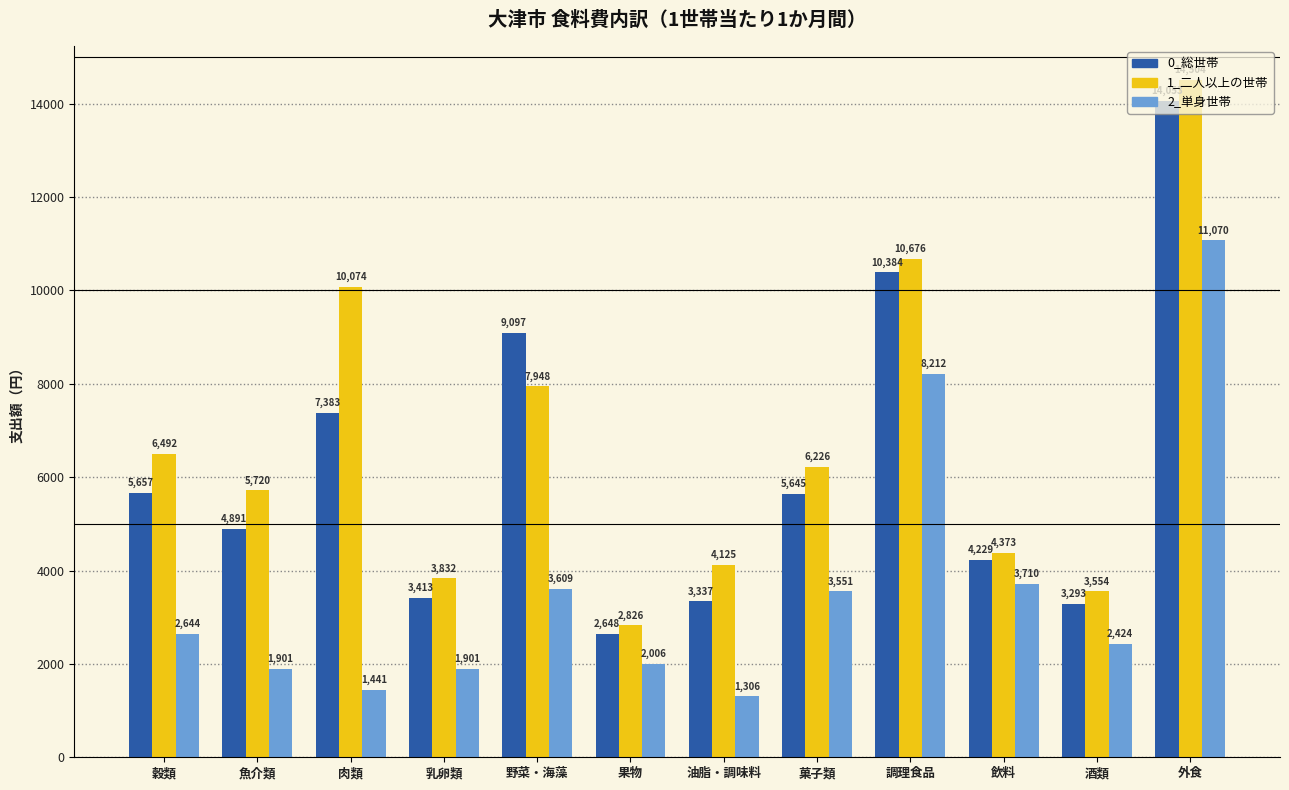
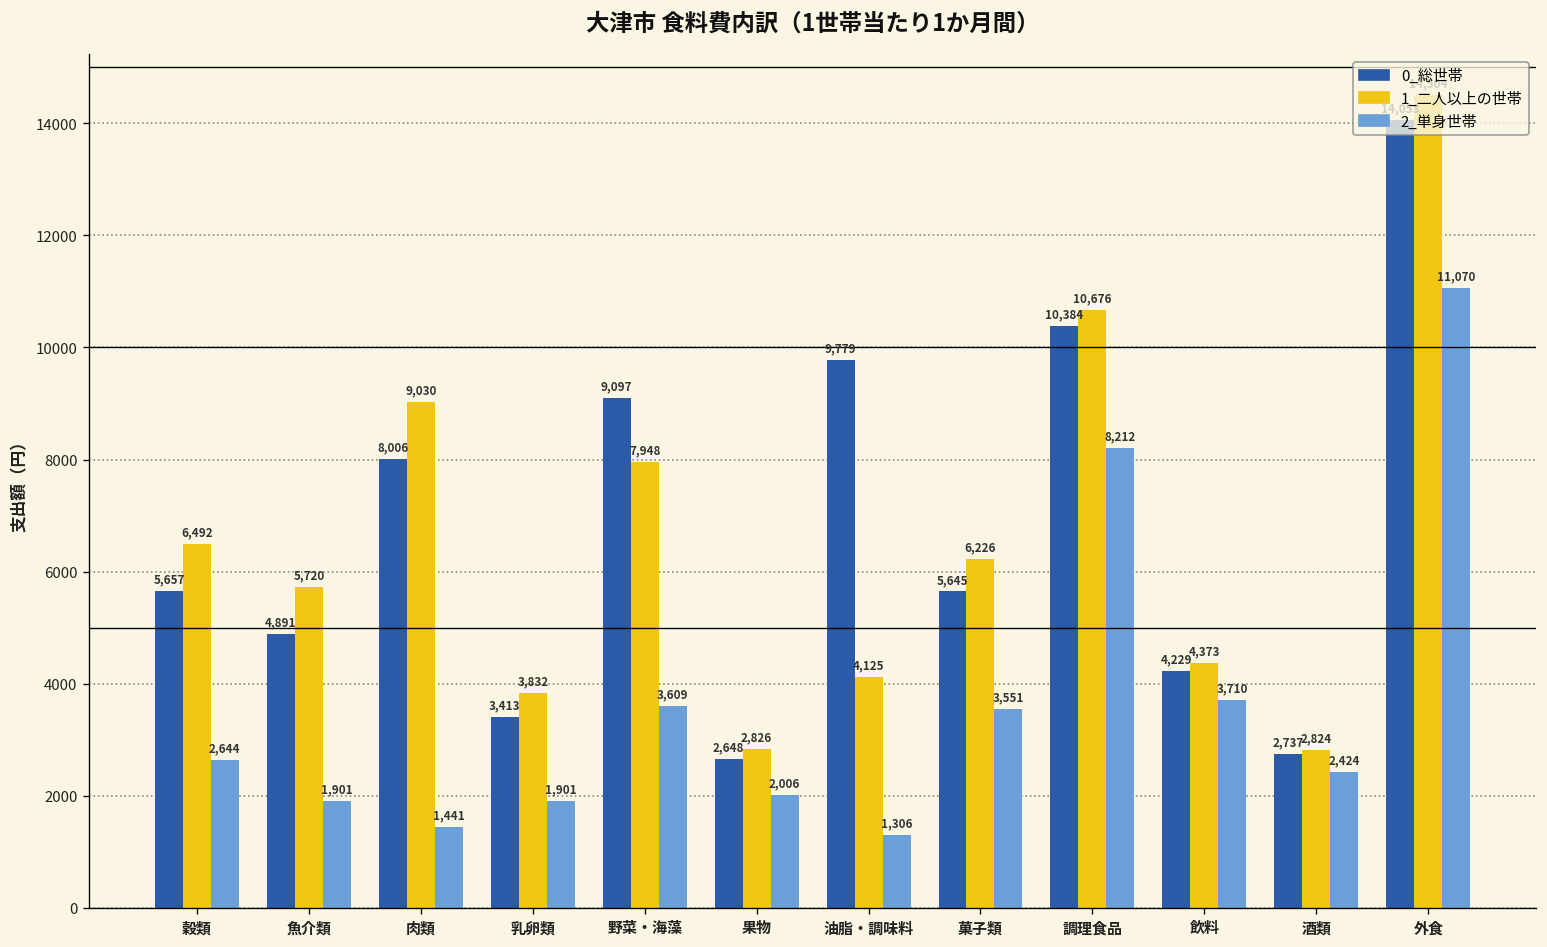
  {
    "0_総世帯": {
      "穀類": "5,657",
      "魚介類": "4,891",
-     "肉類": "7,383",
+     "肉類": "8,006",
      "乳卵類": "3,413",
      "野菜・海藻": "9,097",
      "果物": "2,648",
-     "油脂・調味料": "3,337",
+     "油脂・調味料": "9,779",
      "菓子類": "5,645",
      "調理食品": "10,384",
      "飲料": "4,229",
-     "酒類": "3,293"
+     "酒類": "2,737"
    },
    "1_二人以上の世帯": {
      "穀類": "6,492",
      "魚介類": "5,720",
-     "肉類": "10,074",
+     "肉類": "9,030",
      "乳卵類": "3,832",
      "野菜・海藻": "7,948",
      "果物": "2,826",
      "油脂・調味料": "4,125",
      "菓子類": "6,226",
      "調理食品": "10,676",
      "飲料": "4,373",
-     "酒類": "3,554"
+     "酒類": "2,824"
    },
    "2_単身世帯": {
      "穀類": "2,644",
      "魚介類": "1,901",
      "肉類": "1,441",
      "乳卵類": "1,901",
      "野菜・海藻": "3,609",
      "果物": "2,006",
      "油脂・調味料": "1,306",
      "菓子類": "3,551",
      "調理食品": "8,212",
      "飲料": "3,710",
      "酒類": "2,424",
      "外食": "11,070"
    }
  }
